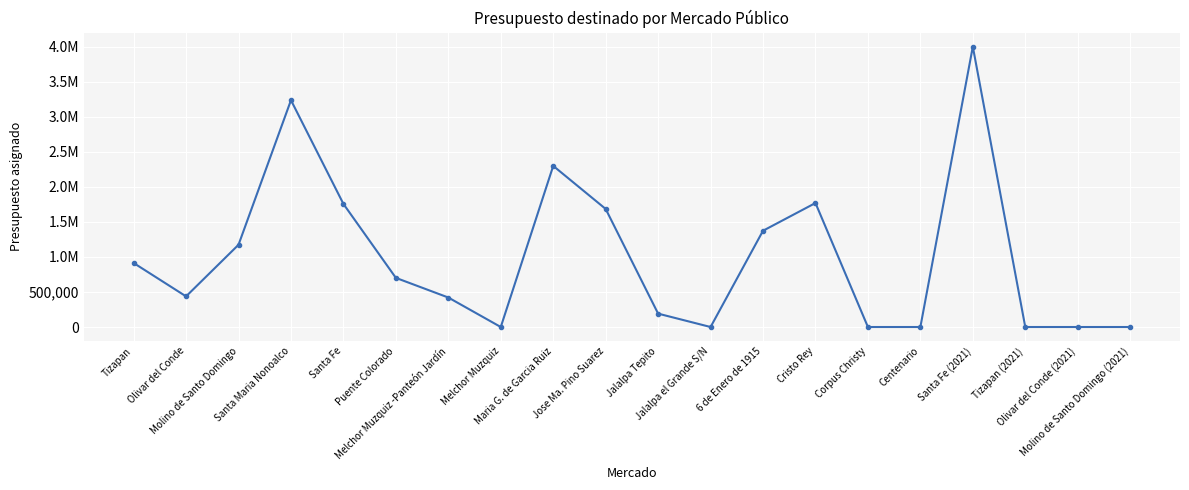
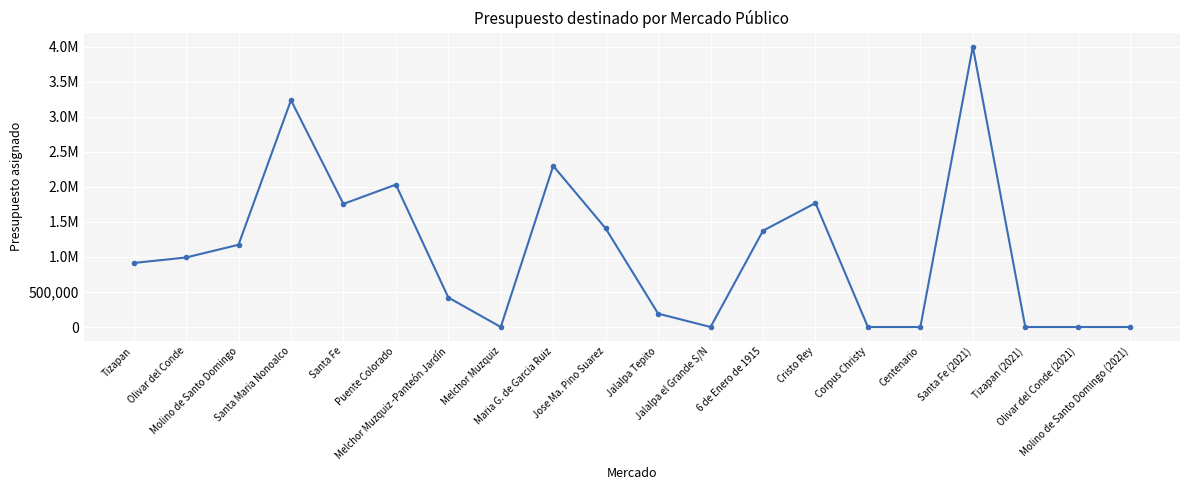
  {
    "Tizapan": "900,000",
-   "Olivar del Conde": "400,000",
+   "Olivar del Conde": "1,000,000",
    "Molino de Santo Domingo": "1,200,000",
    "Santa Maria Nonoalco": "3,200,000",
    "Santa Fe": "1,800,000",
-   "Puente Colorado": "700,000",
+   "Puente Colorado": "2,000,000",
    "Melchor Muzquiz -Panteón Jardín": "400,000",
    "Melchor Muzquiz": "0",
    "Maria G. de Garcia Ruiz": "2,300,000",
-   "Jose Ma. Pino Suarez": "1,700,000",
+   "Jose Ma. Pino Suarez": "1,400,000",
    "Jalalpa Tepito": "200,000",
    "Jalalpa el Grande S/N": "0",
    "6 de Enero de 1915": "1,400,000",
    "Cristo Rey": "1,800,000",
    "Corpus Christy": "0",
    "Centenario": "0",
    "Santa Fe (2021)": "4,000,000",
    "Tizapan (2021)": "0",
    "Olivar del Conde (2021)": "0",
    "Molino de Santo Domingo (2021)": "0"
  }
